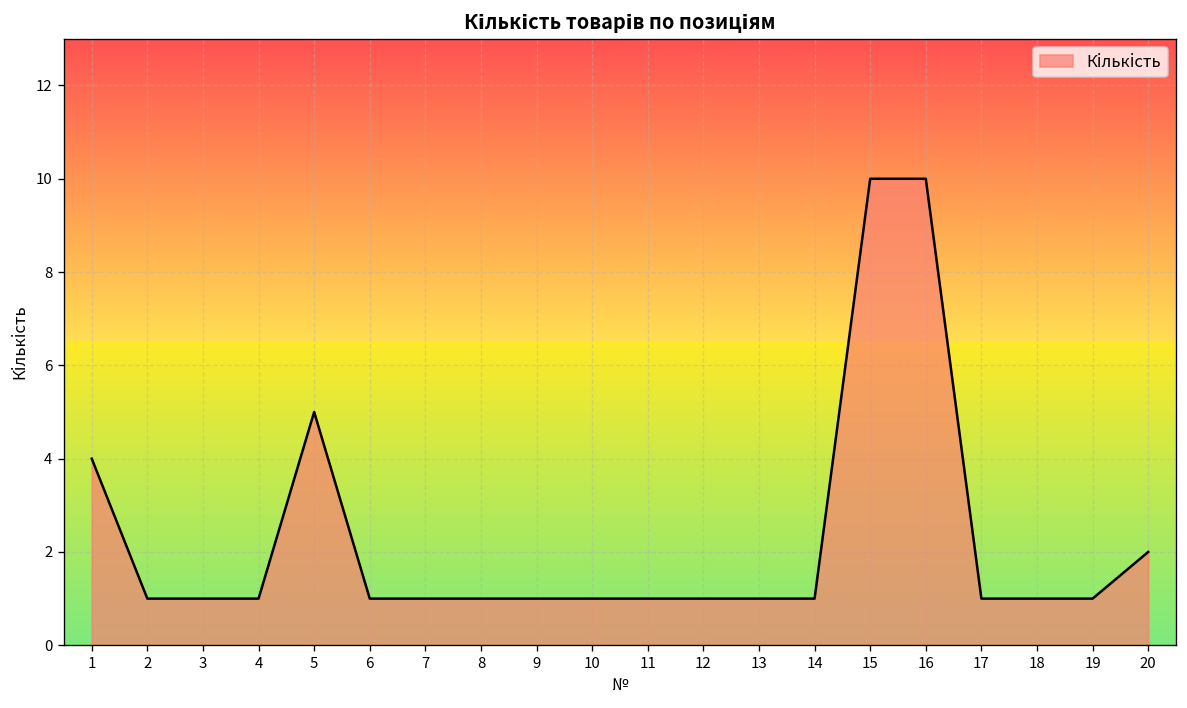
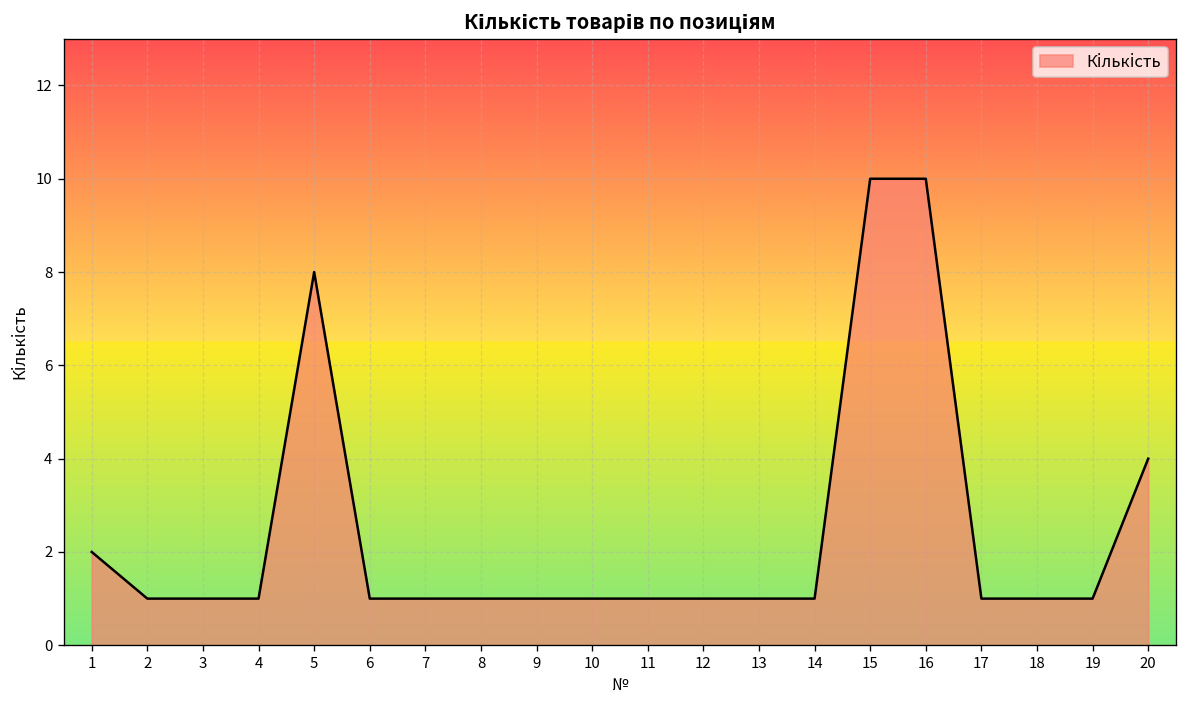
  {
-   "1": 4,
+   "1": 2,
    "2": 1,
    "3": 1,
    "4": 1,
-   "5": 5,
+   "5": 8,
    "6": 1,
    "7": 1,
    "8": 1,
    "9": 1,
    "10": 1,
    "11": 1,
    "12": 1,
    "13": 1,
    "14": 1,
    "15": 10,
    "16": 10,
    "17": 1,
    "18": 1,
    "19": 1,
-   "20": 2
+   "20": 4
  }
